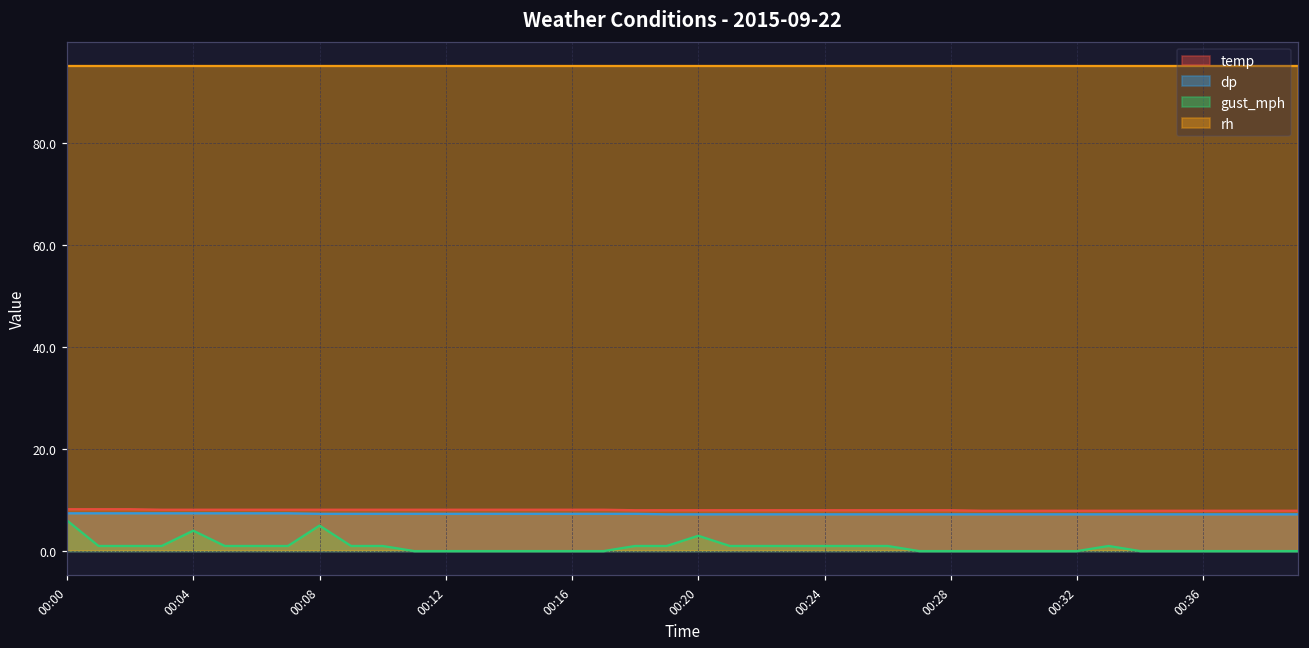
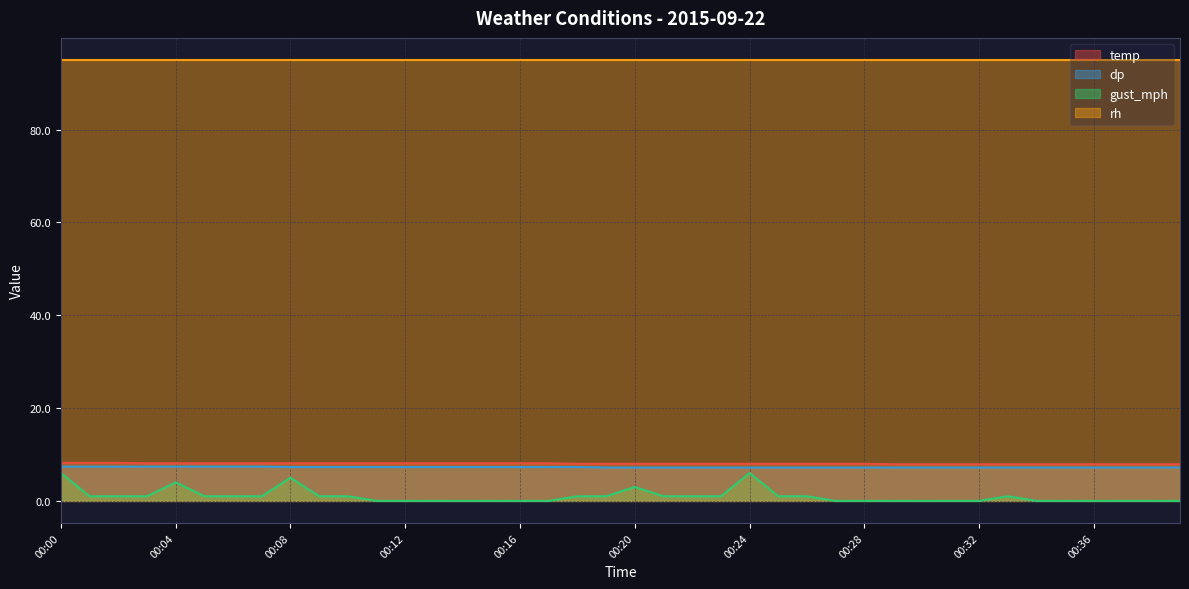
  {
    "temp": {
      "00:00": 8,
      "00:04": 8,
      "00:08": 8,
      "00:12": 8,
      "00:16": 8,
      "00:20": 8,
      "00:24": 8,
      "00:28": 8,
      "00:32": 8,
      "00:36": 8
    },
    "dp": {
      "00:00": 7,
      "00:04": 7,
      "00:08": 7,
      "00:12": 7,
      "00:16": 7,
      "00:20": 7,
      "00:24": 7,
      "00:28": 7,
      "00:32": 7,
      "00:36": 7
    },
    "gust_mph": {
      "00:00": 6,
      "00:04": 4,
      "00:08": 5,
      "00:12": 0,
      "00:16": 0,
      "00:20": 3,
-     "00:24": 1,
+     "00:24": 6,
      "00:28": 0,
      "00:32": 0,
      "00:36": 0
    },
    "rh": {
      "00:00": 95,
      "00:04": 95,
      "00:08": 95,
      "00:12": 95,
      "00:16": 95,
      "00:20": 95,
      "00:24": 95,
      "00:28": 95,
      "00:32": 95
    }
  }
